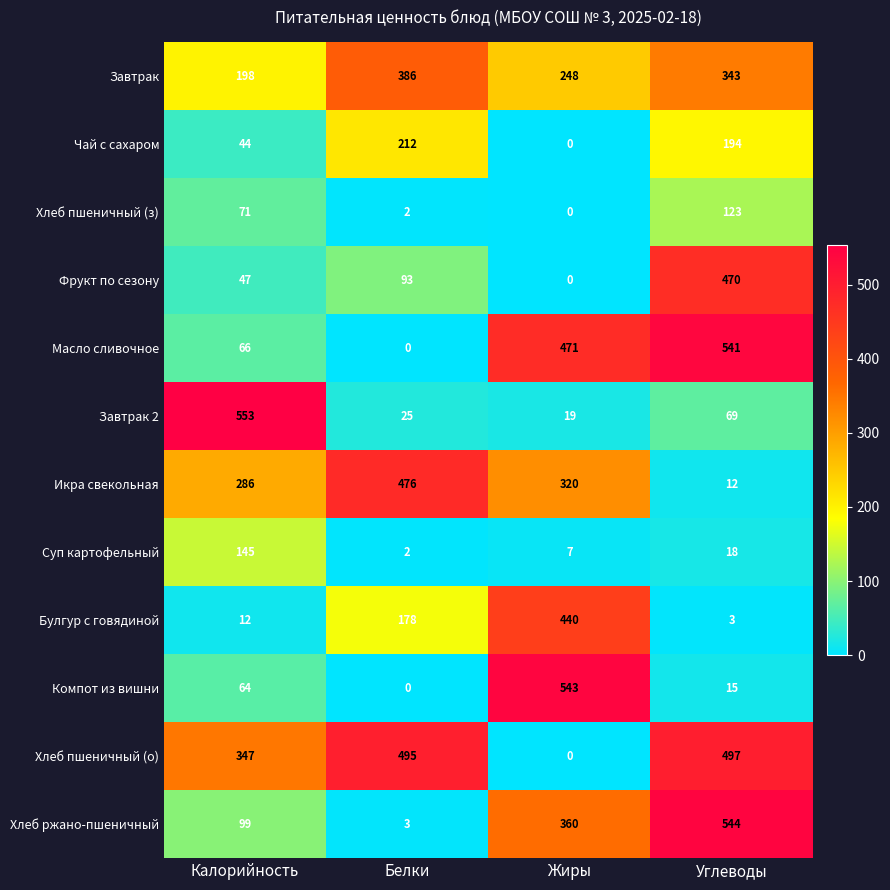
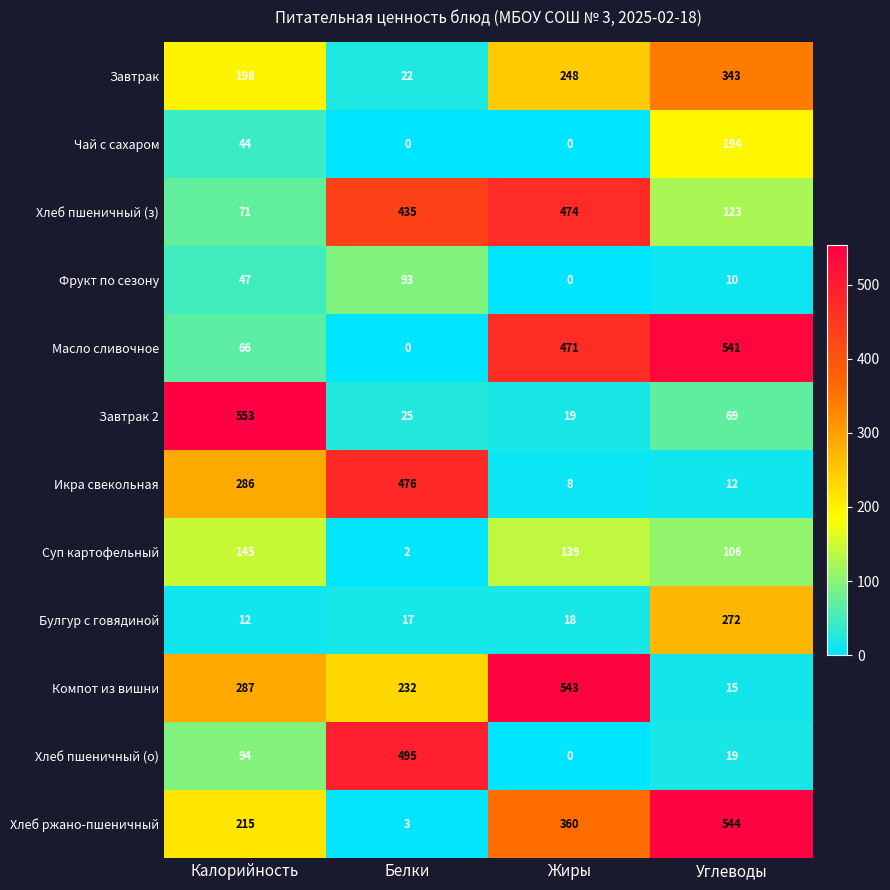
  {
    "Завтрак": {
      "Калорийность": 198,
-     "Белки": 386,
+     "Белки": 22,
      "Жиры": 248,
      "Углеводы": 343
    },
    "Чай с сахаром": {
      "Калорийность": 44,
-     "Белки": 212,
+     "Белки": 0,
      "Жиры": 0,
      "Углеводы": 194
    },
    "Хлеб пшеничный (з)": {
      "Калорийность": 71,
-     "Белки": 2,
-     "Жиры": 0,
+     "Белки": 435,
+     "Жиры": 474,
      "Углеводы": 123
    },
    "Фрукт по сезону": {
      "Калорийность": 47,
      "Белки": 93,
      "Жиры": 0,
-     "Углеводы": 470
+     "Углеводы": 10
    },
    "Масло сливочное": {
      "Калорийность": 66,
      "Белки": 0,
      "Жиры": 471,
      "Углеводы": 541
    },
    "Завтрак 2": {
      "Калорийность": 553,
      "Белки": 25,
      "Жиры": 19,
      "Углеводы": 69
    },
    "Икра свекольная": {
      "Калорийность": 286,
      "Белки": 476,
-     "Жиры": 320,
+     "Жиры": 8,
      "Углеводы": 12
    },
    "Суп картофельный": {
      "Калорийность": 145,
      "Белки": 2,
-     "Жиры": 7,
-     "Углеводы": 18
+     "Жиры": 139,
+     "Углеводы": 106
    },
    "Булгур с говядиной": {
      "Калорийность": 12,
-     "Белки": 178,
-     "Жиры": 440,
-     "Углеводы": 3
+     "Белки": 17,
+     "Жиры": 18,
+     "Углеводы": 272
    },
    "Компот из вишни": {
-     "Калорийность": 64,
-     "Белки": 0,
+     "Калорийность": 287,
+     "Белки": 232,
      "Жиры": 543,
      "Углеводы": 15
    },
    "Хлеб пшеничный (о)": {
-     "Калорийность": 347,
+     "Калорийность": 94,
      "Белки": 495,
      "Жиры": 0,
-     "Углеводы": 497
+     "Углеводы": 19
    },
    "Хлеб ржано-пшеничный": {
-     "Калорийность": 99,
+     "Калорийность": 215,
      "Белки": 3,
      "Жиры": 360,
      "Углеводы": 544
    }
  }
